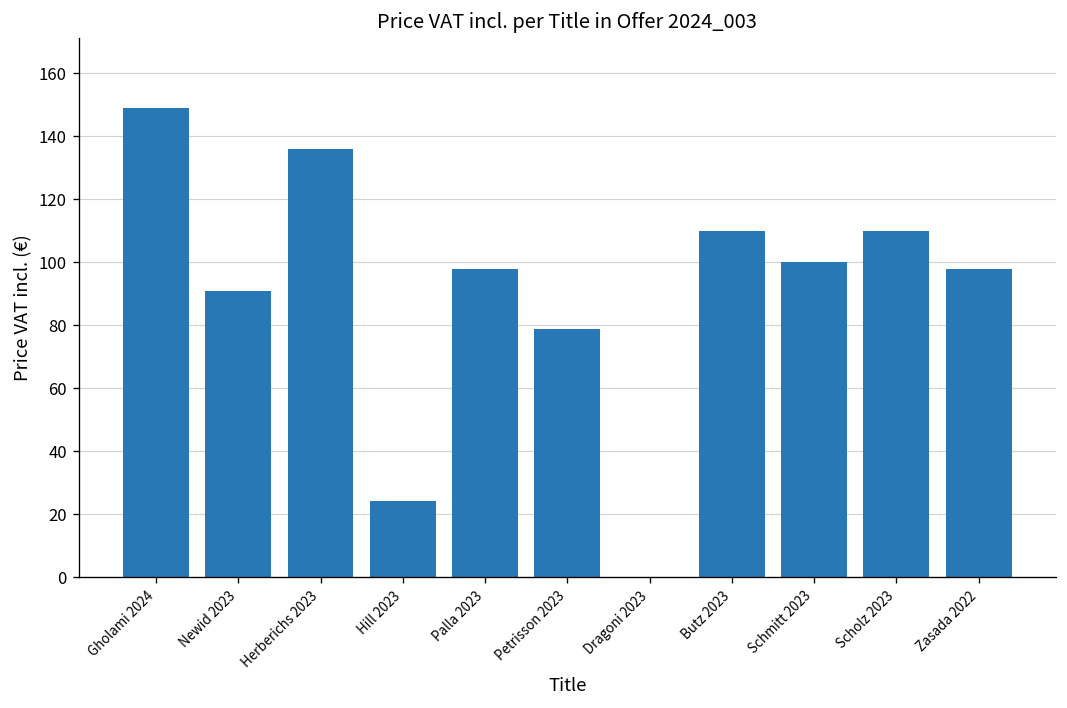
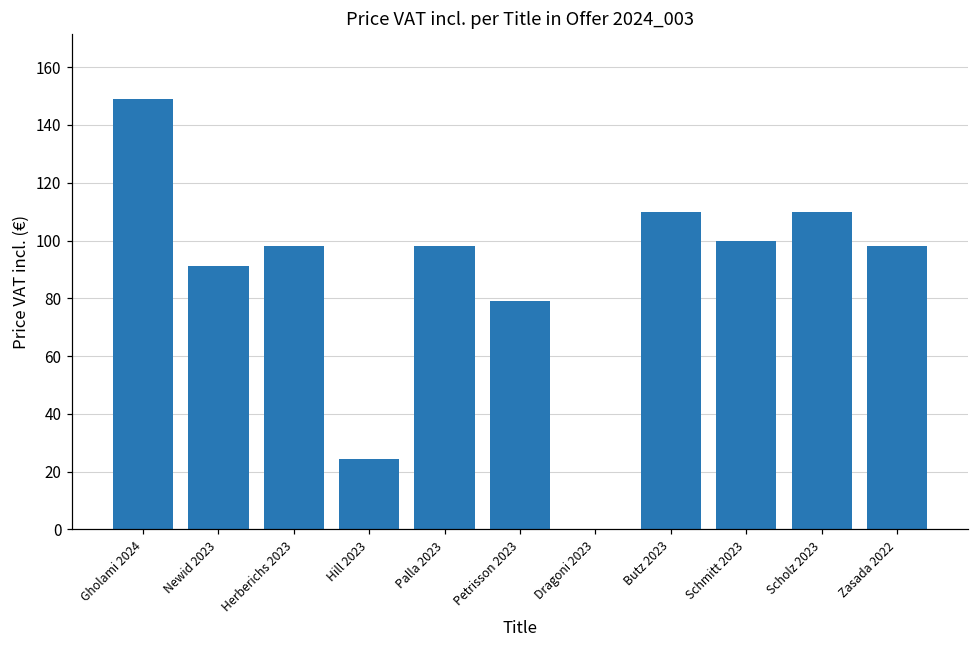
  {
    "Gholami 2024": 149,
    "Newid 2023": 91,
-   "Herberichs 2023": 136,
+   "Herberichs 2023": 98,
    "Hill 2023": 24,
    "Palla 2023": 98,
    "Petrisson 2023": 79,
    "Dragoni 2023": 0,
    "Butz 2023": 110,
    "Schmitt 2023": 100,
    "Scholz 2023": 110,
    "Zasada 2022": 98
  }
